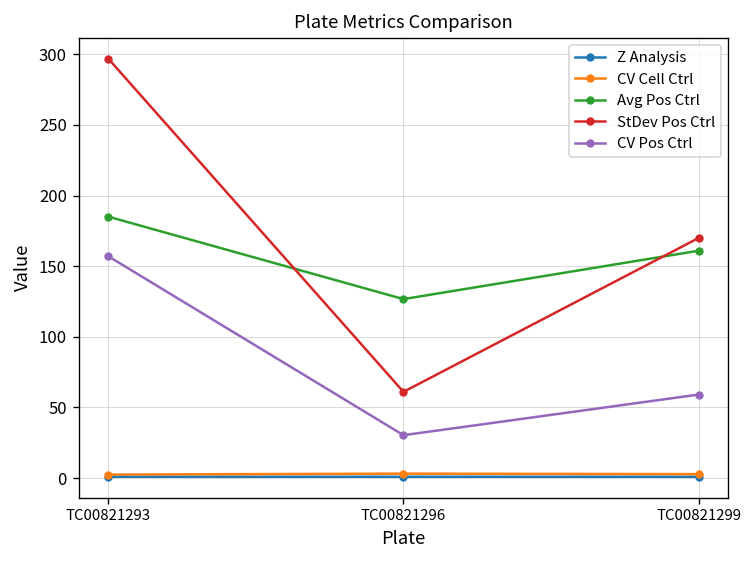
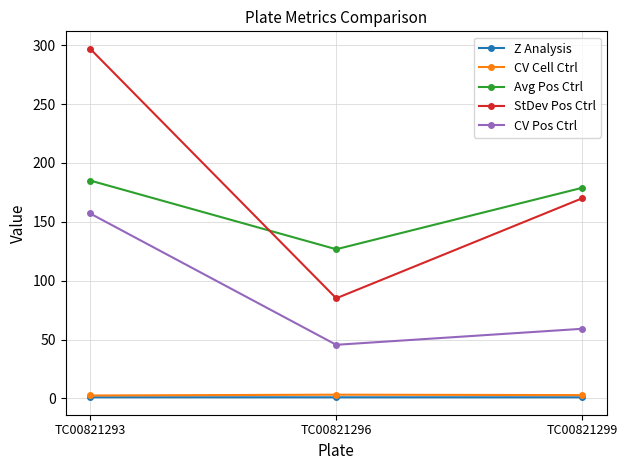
  {
    "Z Analysis": {
      "TC00821296": 1
    },
    "CV Cell Ctrl": {
      "TC00821296": 3
    },
    "Avg Pos Ctrl": {
      "TC00821293": 185,
      "TC00821296": 127,
-     "TC00821299": 161
+     "TC00821299": 179
    },
    "StDev Pos Ctrl": {
      "TC00821293": 297,
-     "TC00821296": 61,
+     "TC00821296": 85,
      "TC00821299": 170
    },
    "CV Pos Ctrl": {
      "TC00821293": 157,
-     "TC00821296": 30,
+     "TC00821296": 45,
      "TC00821299": 59
    }
  }
